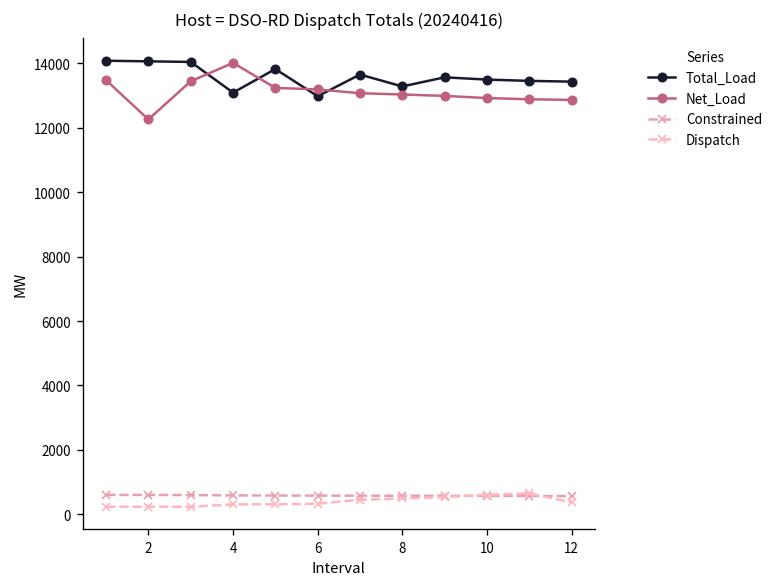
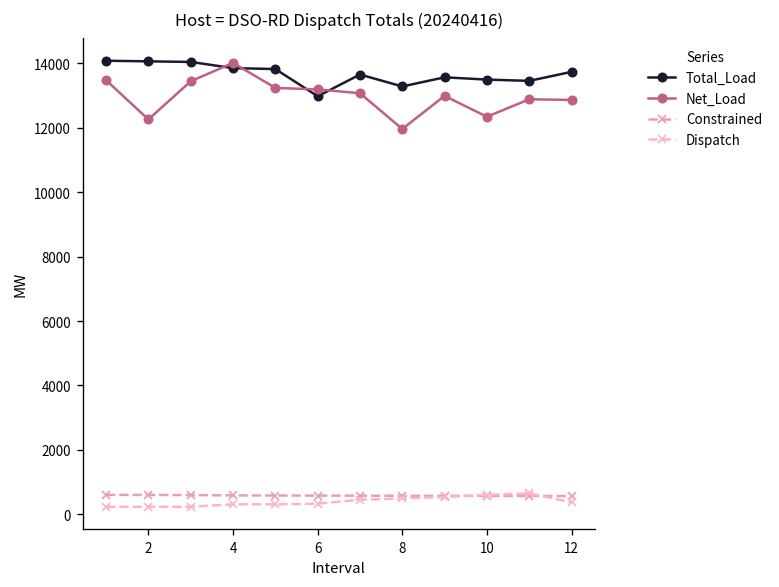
  {
    "Total_Load": {
      "2": 14100,
-     "4": 13100,
+     "4": 13800,
      "6": 13000,
      "8": 13300,
      "10": 13500,
-     "12": 13400
+     "12": 13700
    },
    "Net_Load": {
      "2": 12300,
      "4": 14000,
      "6": 13200,
-     "8": 13000,
-     "10": 12900,
+     "8": 12000,
+     "10": 12300,
      "12": 12900
    }
  }
